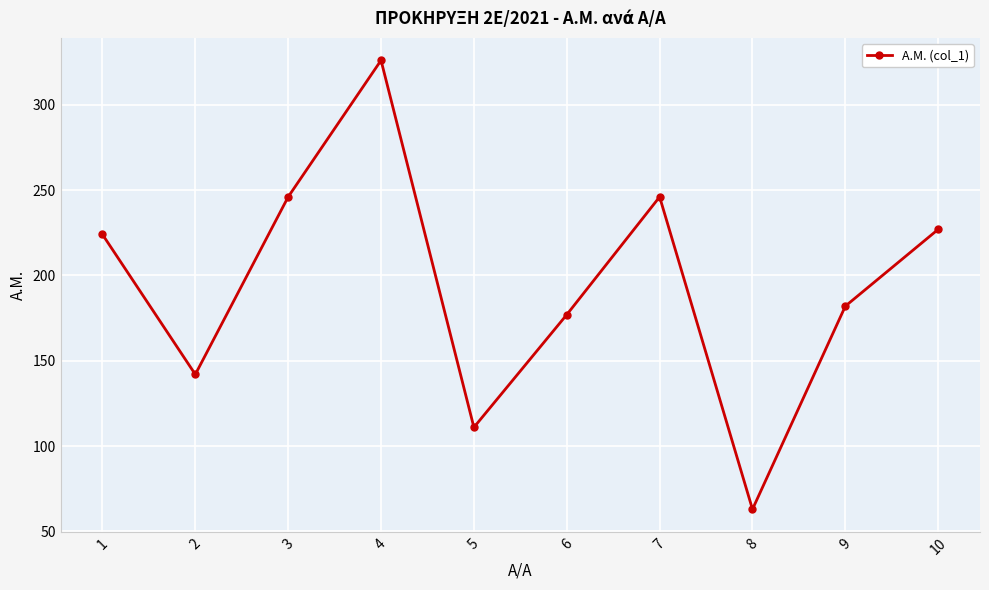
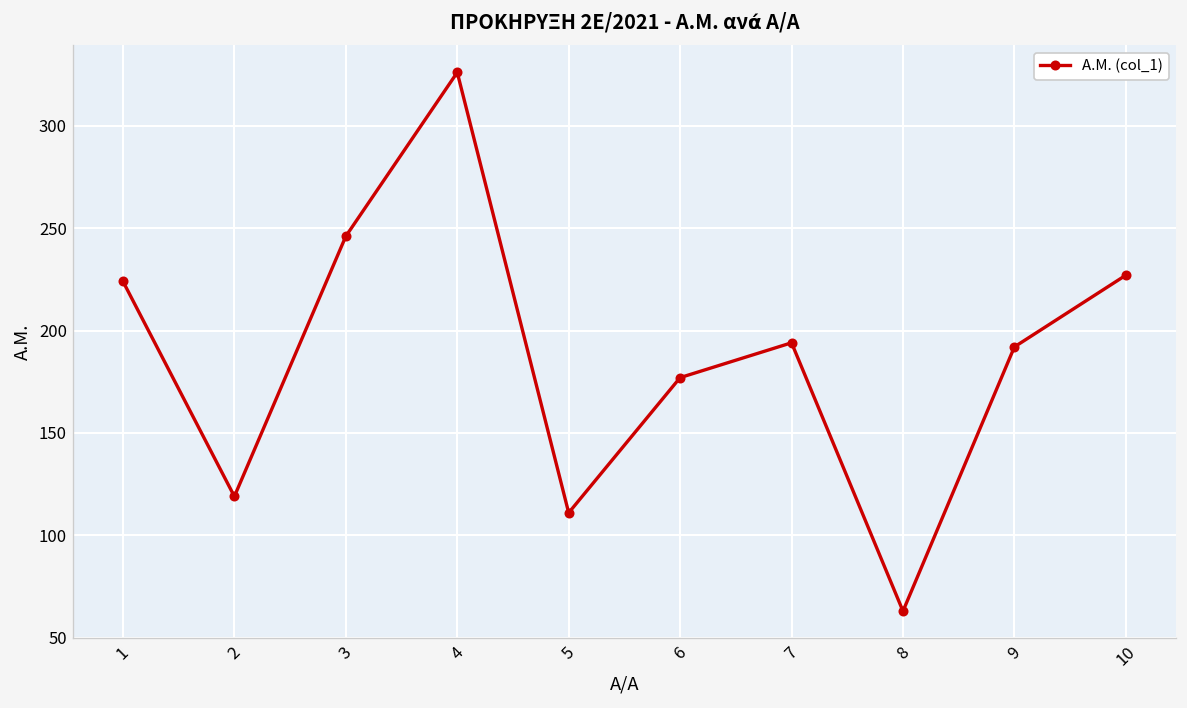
  {
    "1": 224,
-   "2": 142,
+   "2": 119,
    "3": 246,
    "4": 326,
    "5": 111,
    "6": 177,
-   "7": 246,
+   "7": 194,
    "8": 63,
-   "9": 182,
+   "9": 192,
    "10": 227
  }
